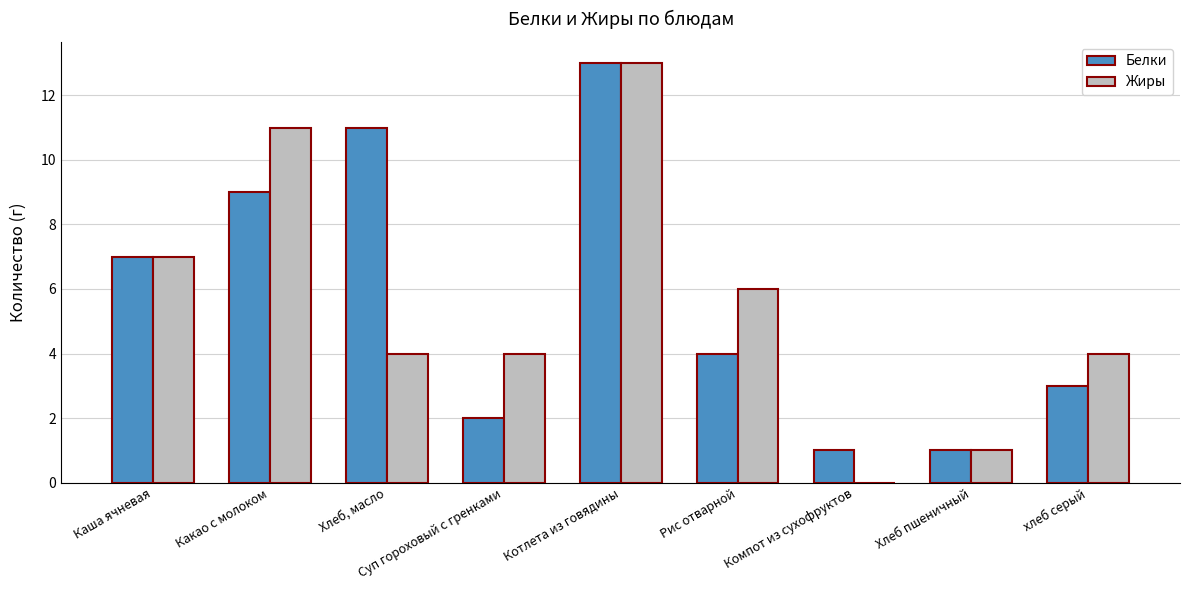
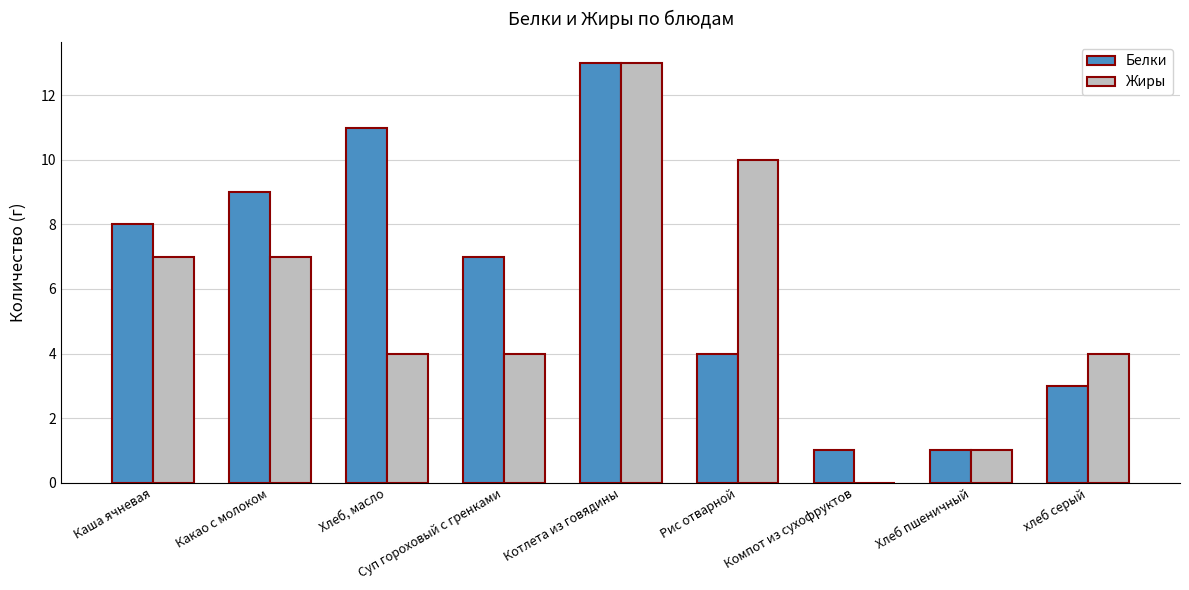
  {
    "Белки": {
-     "Каша ячневая": 7,
+     "Каша ячневая": 8,
      "Какао с молоком": 9,
      "Хлеб, масло": 11,
-     "Суп гороховый с гренками": 2,
+     "Суп гороховый с гренками": 7,
      "Котлета из говядины": 13,
      "Рис отварной": 4,
      "Компот из сухофруктов": 1,
      "Хлеб пшеничный": 1,
      "хлеб серый": 3
    },
    "Жиры": {
      "Каша ячневая": 7,
-     "Какао с молоком": 11,
+     "Какао с молоком": 7,
      "Хлеб, масло": 4,
      "Суп гороховый с гренками": 4,
      "Котлета из говядины": 13,
-     "Рис отварной": 6,
+     "Рис отварной": 10,
      "Компот из сухофруктов": 0,
      "Хлеб пшеничный": 1,
      "хлеб серый": 4
    }
  }
